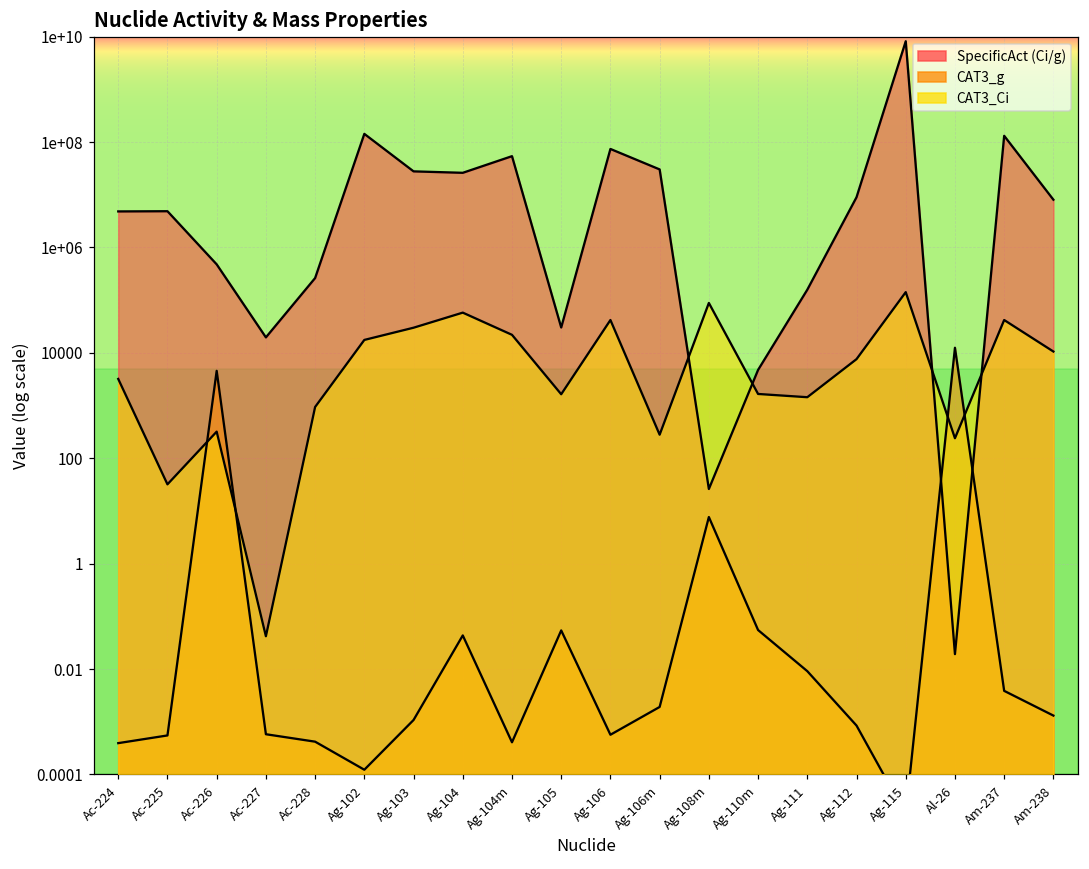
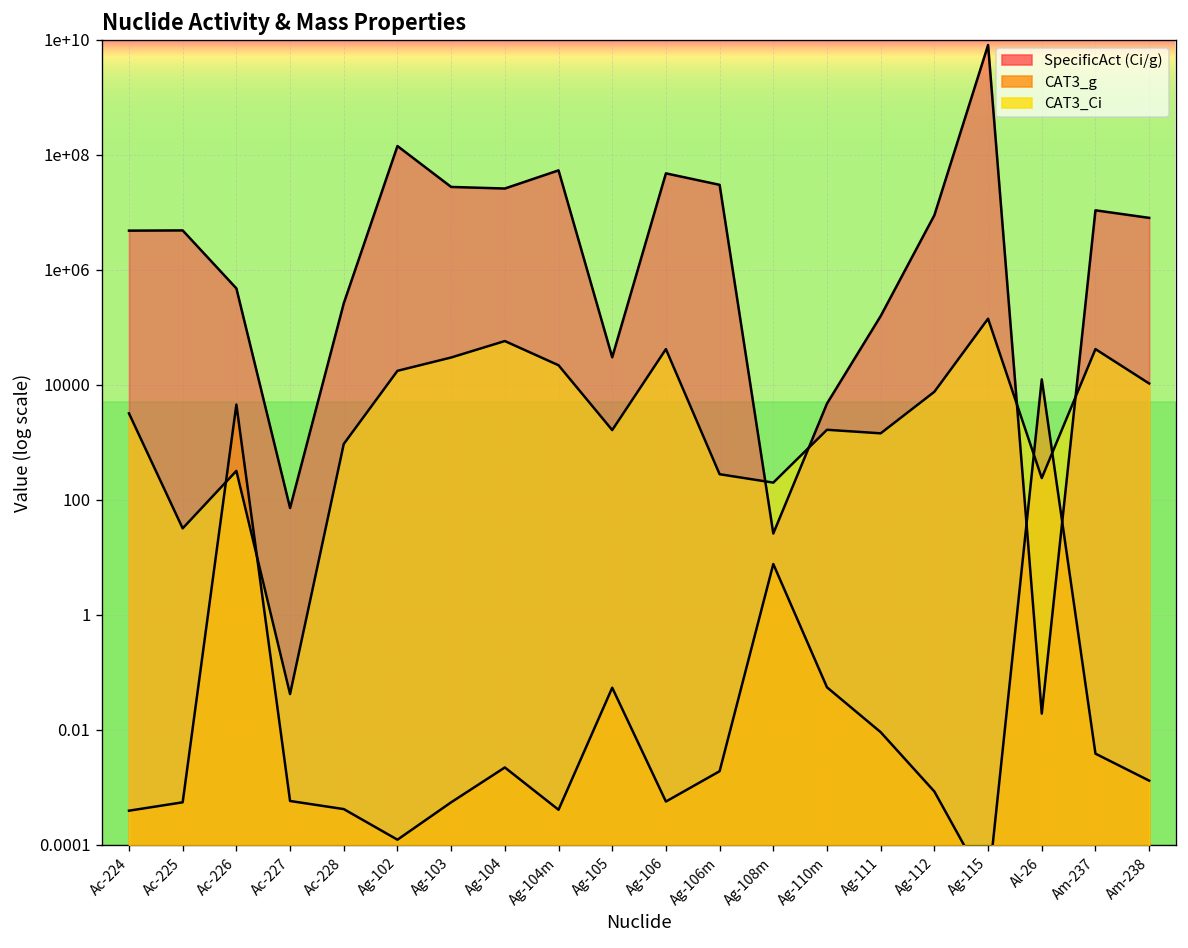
  {
    "SpecificAct (Ci/g)": {
      "Ac-224": 5000000,
      "Ac-225": 5000000,
      "Ac-226": 500000,
-     "Ac-227": 20000,
+     "Ac-227": 70,
      "Ac-228": 300000,
      "Ag-102": 140000000,
      "Ag-103": 30000000,
      "Ag-104": 30000000,
      "Ag-104m": 50000000,
      "Ag-105": 30000,
-     "Ag-106": 70000000,
+     "Ag-106": 50000000,
      "Ag-106m": 30000000,
      "Ag-108m": 30,
      "Ag-110m": 5000,
      "Ag-111": 160000,
      "Ag-112": 9000000,
      "Ag-115": 8000000000,
      "Al-26": 0.019,
-     "Am-237": 130000000,
+     "Am-237": 11000000,
      "Am-238": 8000000
    },
    "CAT3_g": {
      "Ac-224": 0.0004,
      "Ac-225": 0.0006,
      "Ac-226": 5000,
      "Ac-227": 0.0006,
      "Ac-228": 0.0004,
      "Ag-102": 0.00012,
-     "Ag-103": 0.0011,
-     "Ag-104": 0.04,
+     "Ag-103": 0.0006,
+     "Ag-104": 0.002,
      "Ag-104m": 0.0004,
      "Ag-105": 0.05,
      "Ag-106": 0.0006,
      "Ag-106m": 0.0019,
      "Ag-108m": 8,
      "Ag-110m": 0.06,
      "Ag-111": 0.009,
      "Ag-112": 0.0008,
      "Al-26": 13000,
      "Am-237": 0.004,
      "Am-238": 0.0013
    },
    "CAT3_Ci": {
      "Ac-224": 3000,
      "Ac-225": 30,
      "Ac-226": 300,
      "Ac-227": 0.04,
      "Ac-228": 900,
      "Ag-102": 18000,
      "Ag-103": 30000,
      "Ag-104": 60000,
      "Ag-104m": 20000,
      "Ag-105": 1600,
      "Ag-106": 40000,
      "Ag-106m": 300,
-     "Ag-108m": 90000,
+     "Ag-108m": 200,
      "Ag-110m": 1700,
      "Ag-111": 1400,
      "Ag-112": 8000,
      "Ag-115": 140000,
      "Al-26": 200,
      "Am-237": 40000,
      "Am-238": 11000
    }
  }
